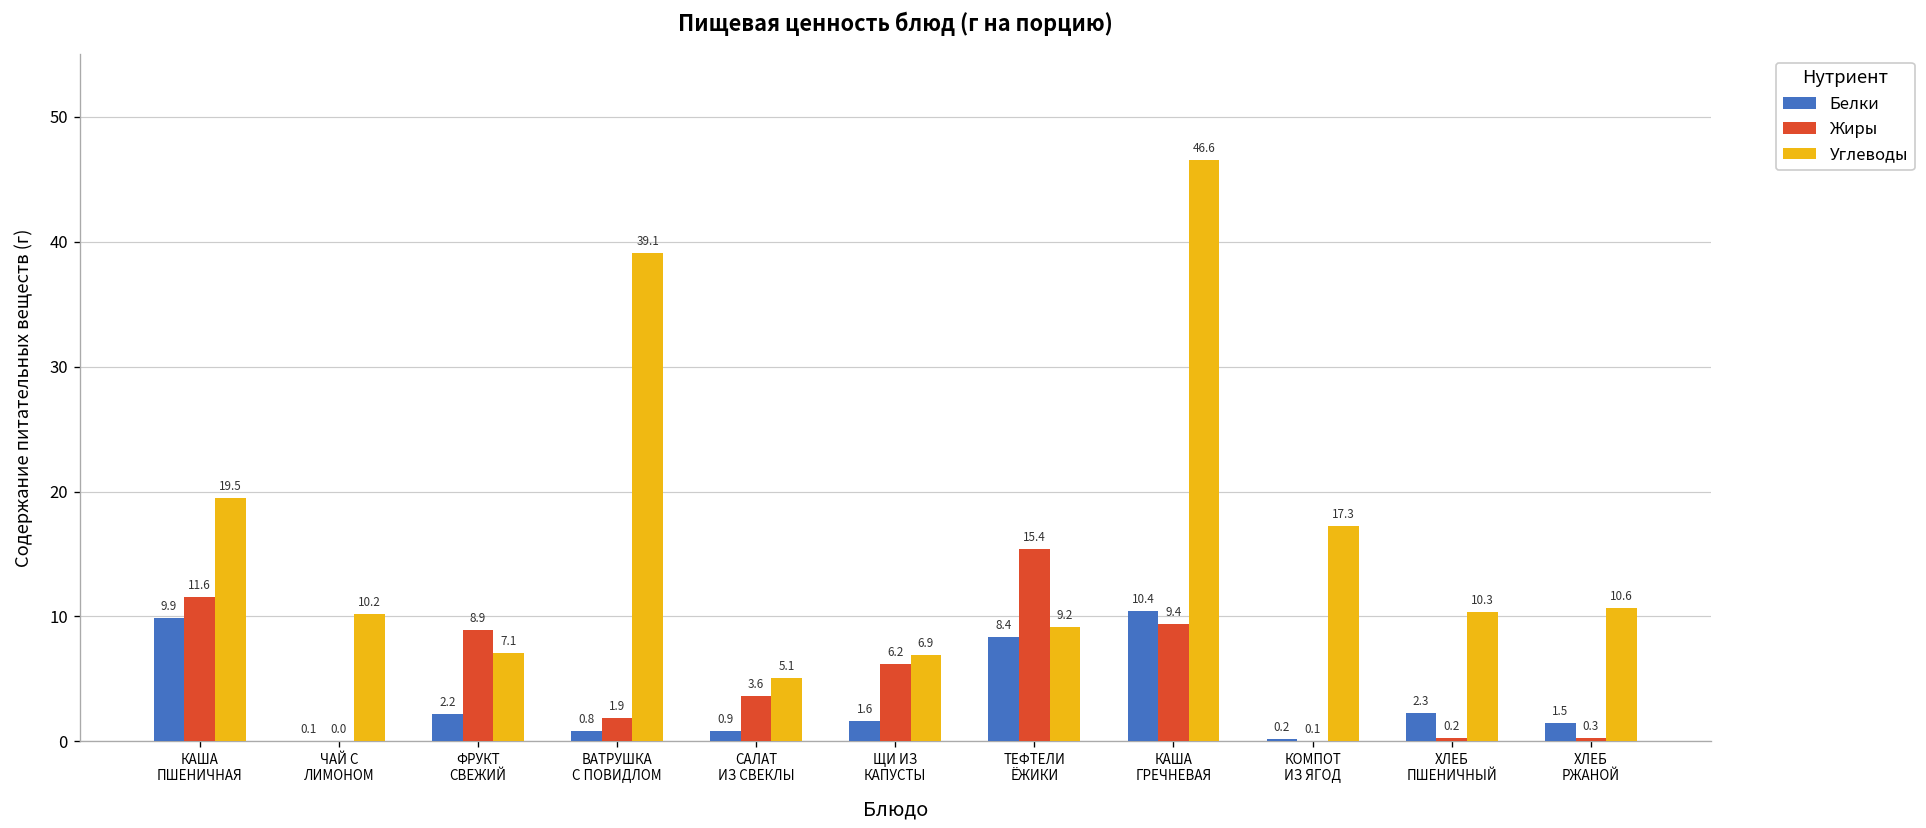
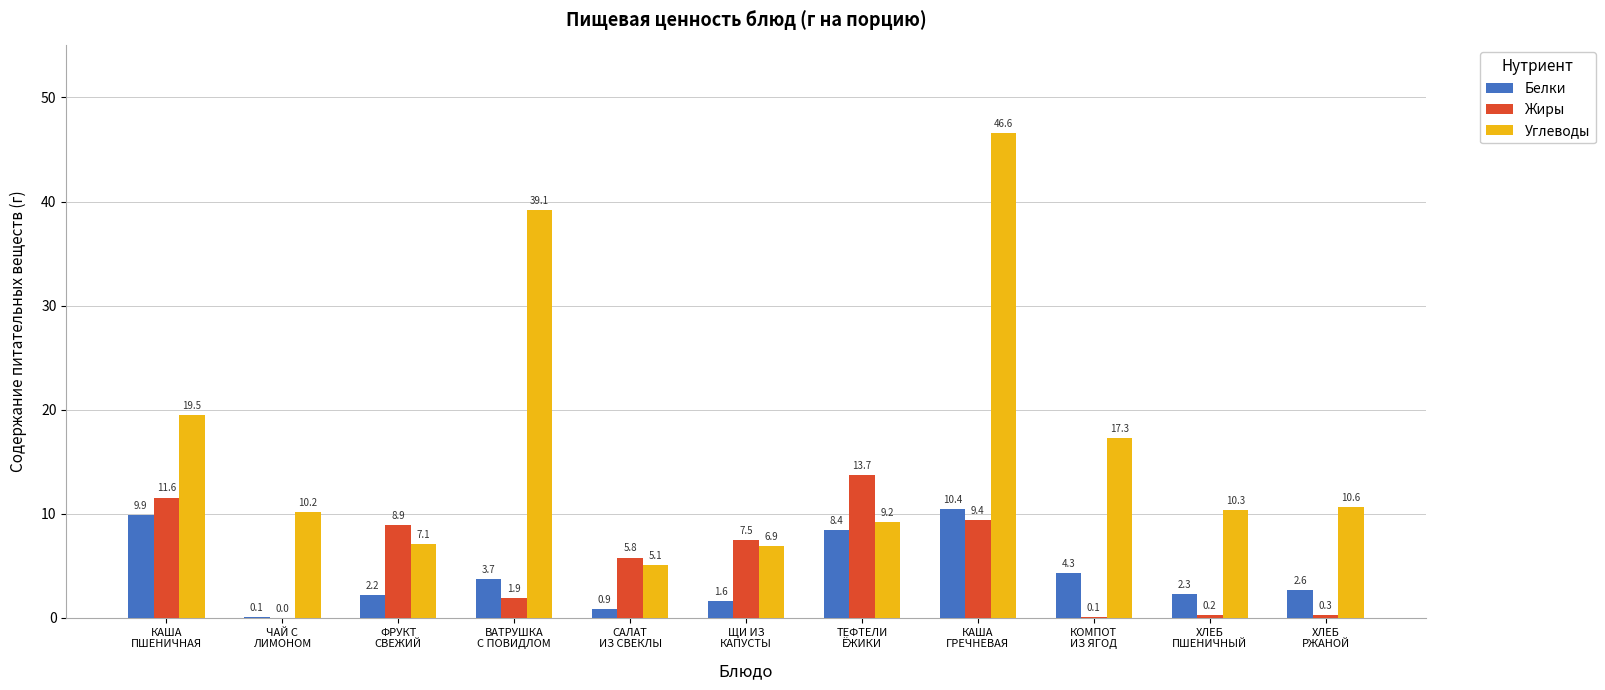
  {
    "Белки": {
      "КАША ПШЕНИЧНАЯ": 9.9,
      "ЧАЙ С ЛИМОНОМ": 0.1,
      "ФРУКТ СВЕЖИЙ": 2.2,
-     "ВАТРУШКА С ПОВИДЛОМ": 0.8,
+     "ВАТРУШКА С ПОВИДЛОМ": 3.7,
      "САЛАТ ИЗ СВЕКЛЫ": 0.9,
      "ЩИ ИЗ КАПУСТЫ": 1.6,
      "ТЕФТЕЛИ ЁЖИКИ": 8.4,
      "КАША ГРЕЧНЕВАЯ": 10.4,
-     "КОМПОТ ИЗ ЯГОД": 0.2,
+     "КОМПОТ ИЗ ЯГОД": 4.3,
      "ХЛЕБ ПШЕНИЧНЫЙ": 2.3,
-     "ХЛЕБ РЖАНОЙ": 1.5
+     "ХЛЕБ РЖАНОЙ": 2.6
    },
    "Жиры": {
      "КАША ПШЕНИЧНАЯ": 11.6,
      "ЧАЙ С ЛИМОНОМ": 0.0,
      "ФРУКТ СВЕЖИЙ": 8.9,
      "ВАТРУШКА С ПОВИДЛОМ": 1.9,
-     "САЛАТ ИЗ СВЕКЛЫ": 3.6,
-     "ЩИ ИЗ КАПУСТЫ": 6.2,
-     "ТЕФТЕЛИ ЁЖИКИ": 15.4,
+     "САЛАТ ИЗ СВЕКЛЫ": 5.8,
+     "ЩИ ИЗ КАПУСТЫ": 7.5,
+     "ТЕФТЕЛИ ЁЖИКИ": 13.7,
      "КАША ГРЕЧНЕВАЯ": 9.4,
      "КОМПОТ ИЗ ЯГОД": 0.1,
      "ХЛЕБ ПШЕНИЧНЫЙ": 0.2,
      "ХЛЕБ РЖАНОЙ": 0.3
    },
    "Углеводы": {
      "КАША ПШЕНИЧНАЯ": 19.5,
      "ЧАЙ С ЛИМОНОМ": 10.2,
      "ФРУКТ СВЕЖИЙ": 7.1,
      "ВАТРУШКА С ПОВИДЛОМ": 39.1,
      "САЛАТ ИЗ СВЕКЛЫ": 5.1,
      "ЩИ ИЗ КАПУСТЫ": 6.9,
      "ТЕФТЕЛИ ЁЖИКИ": 9.2,
      "КАША ГРЕЧНЕВАЯ": 46.6,
      "КОМПОТ ИЗ ЯГОД": 17.3,
      "ХЛЕБ ПШЕНИЧНЫЙ": 10.3,
      "ХЛЕБ РЖАНОЙ": 10.6
    }
  }
